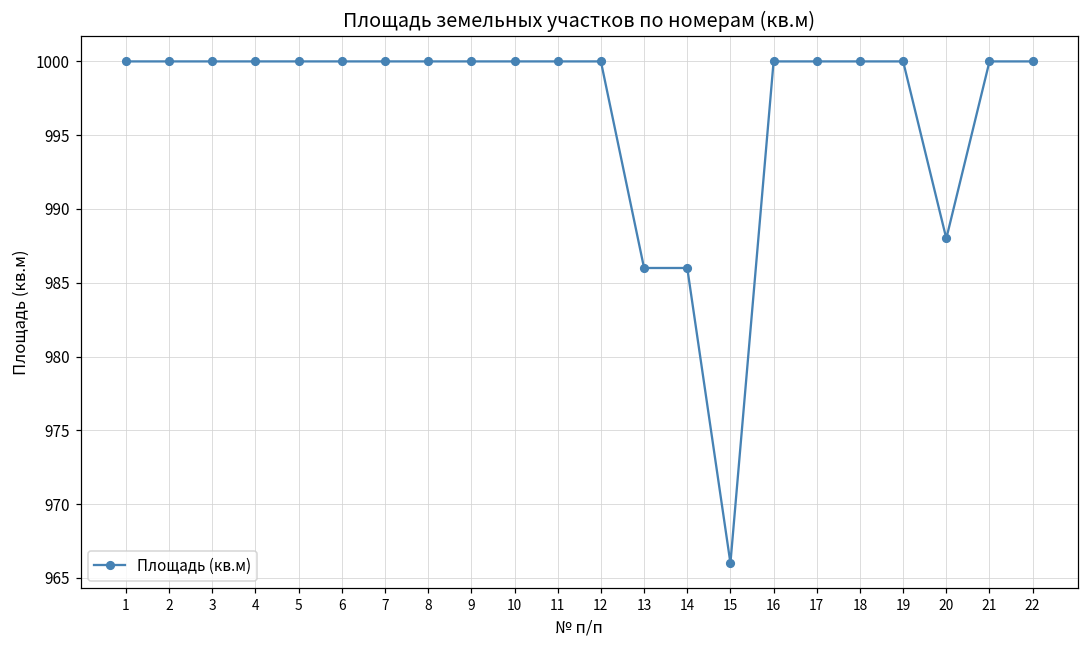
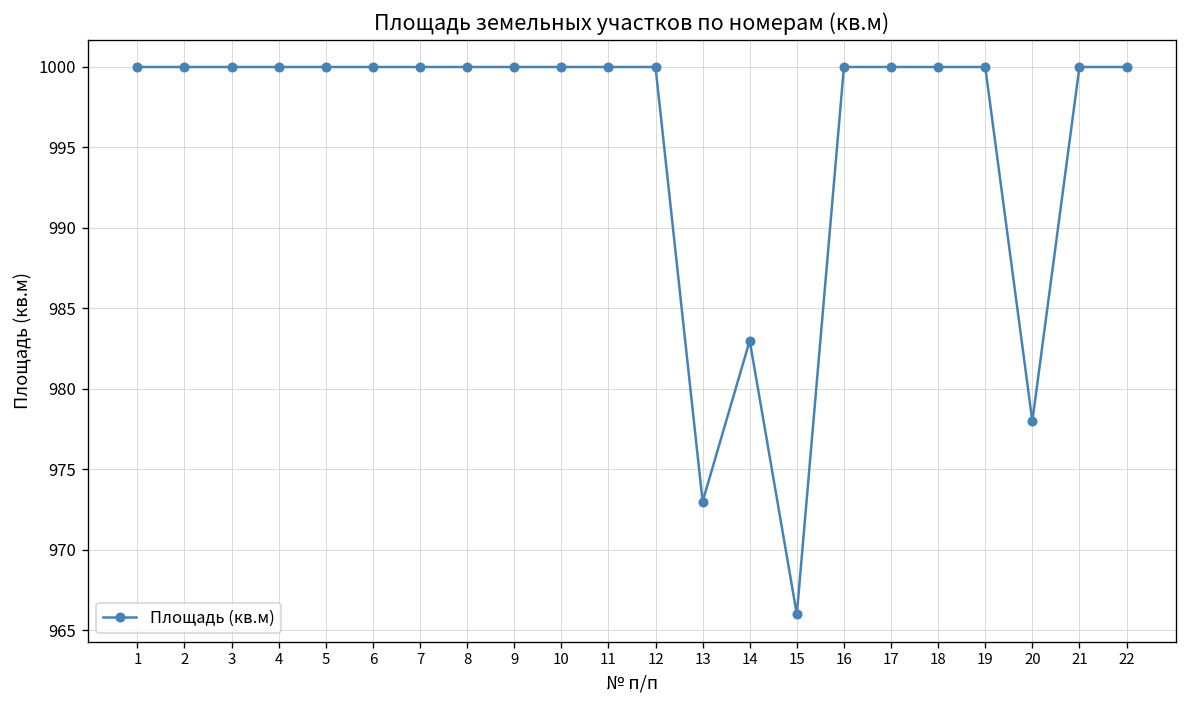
  {
    "1": 1000,
    "2": 1000,
    "3": 1000,
    "4": 1000,
    "5": 1000,
    "6": 1000,
    "7": 1000,
    "8": 1000,
    "9": 1000,
    "10": 1000,
    "11": 1000,
    "12": 1000,
-   "13": 986,
-   "14": 986,
+   "13": 973,
+   "14": 983,
    "15": 966,
    "16": 1000,
    "17": 1000,
    "18": 1000,
    "19": 1000,
-   "20": 988,
+   "20": 978,
    "21": 1000,
    "22": 1000
  }
